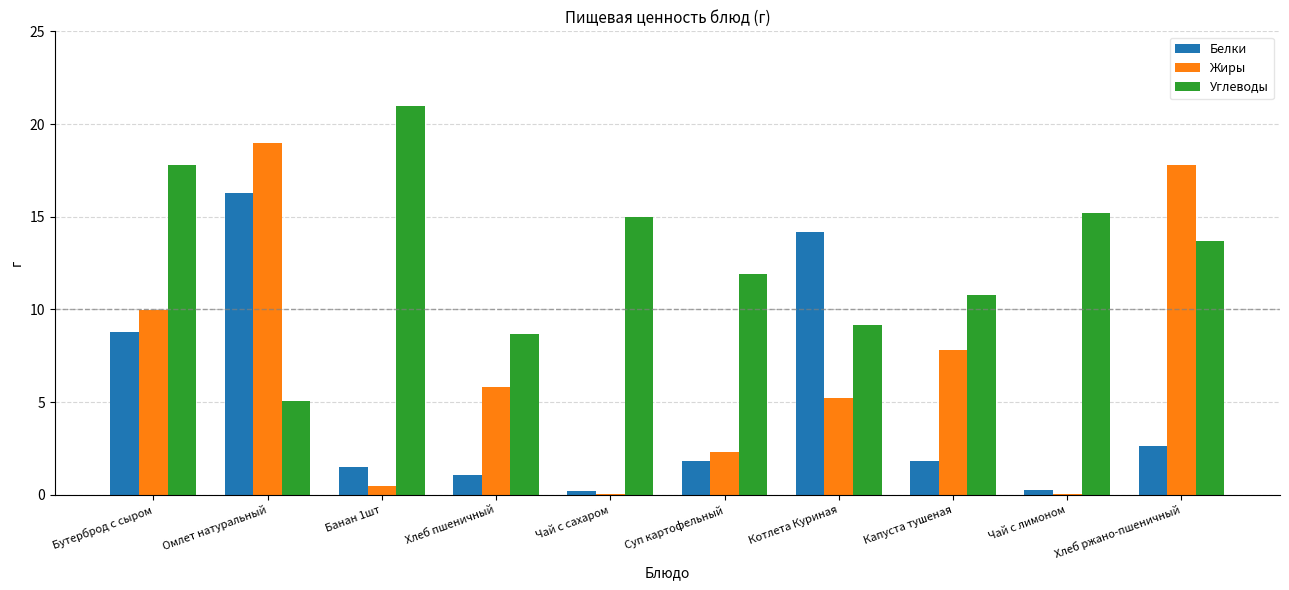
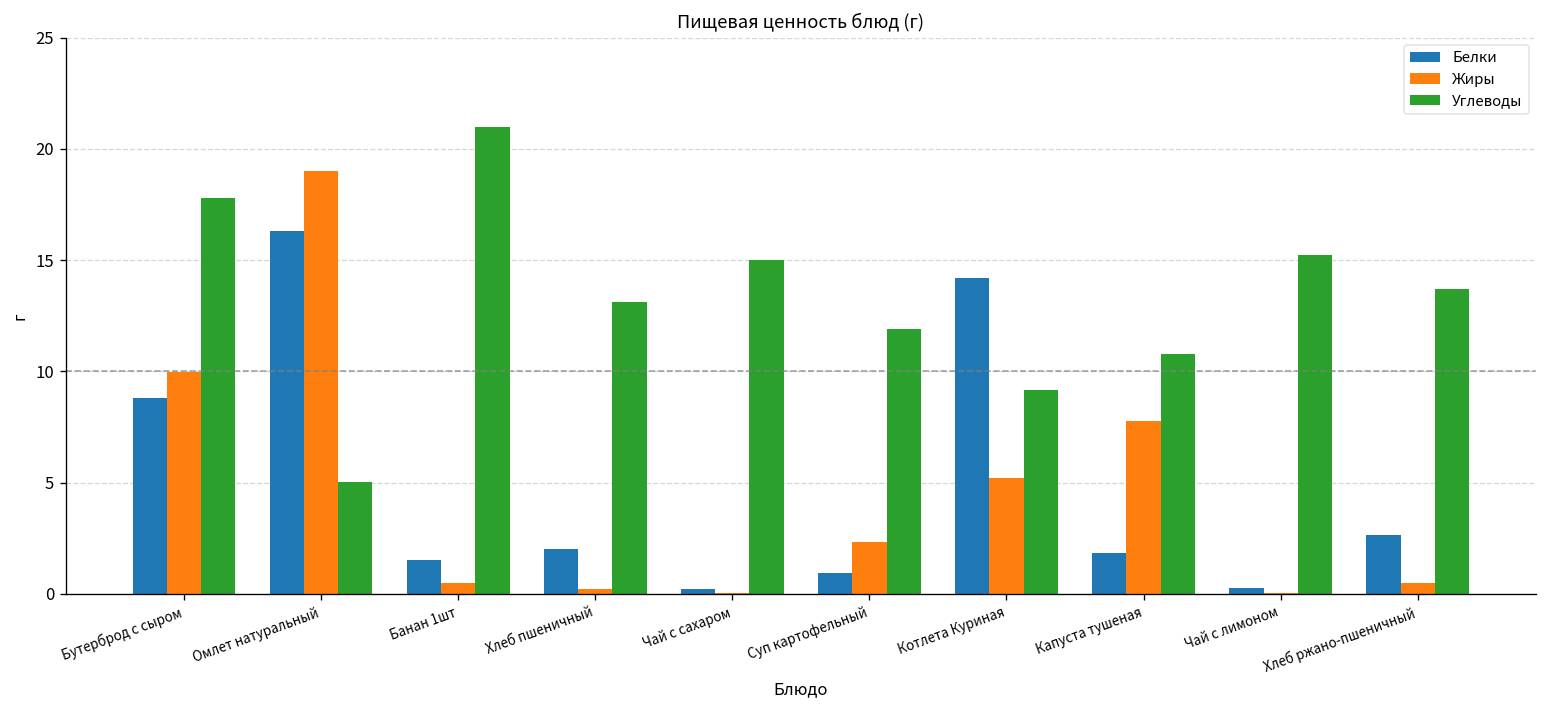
  {
    "Белки": {
      "Бутерброд с сыром": 8.8,
      "Омлет натуральный": 16.3,
      "Банан 1шт": 1.5,
-     "Хлеб пшеничный": 1.1,
+     "Хлеб пшеничный": 2.0,
      "Чай с сахаром": 0.2,
-     "Суп картофельный": 1.8,
+     "Суп картофельный": 0.9,
      "Котлета Куриная": 14.2,
      "Капуста тушеная": 1.8,
      "Чай с лимоном": 0.3,
      "Хлеб ржано-пшеничный": 2.6
    },
    "Жиры": {
      "Бутерброд с сыром": 10.0,
      "Омлет натуральный": 19.0,
      "Банан 1шт": 0.5,
-     "Хлеб пшеничный": 5.8,
+     "Хлеб пшеничный": 0.2,
      "Суп картофельный": 2.3,
      "Котлета Куриная": 5.2,
      "Капуста тушеная": 7.8,
-     "Хлеб ржано-пшеничный": 17.8
+     "Хлеб ржано-пшеничный": 0.5
    },
    "Углеводы": {
      "Бутерброд с сыром": 17.8,
      "Омлет натуральный": 5.0,
      "Банан 1шт": 21.0,
-     "Хлеб пшеничный": 8.7,
+     "Хлеб пшеничный": 13.1,
      "Чай с сахаром": 15.0,
      "Суп картофельный": 11.9,
      "Котлета Куриная": 9.1,
      "Капуста тушеная": 10.8,
      "Чай с лимоном": 15.2,
      "Хлеб ржано-пшеничный": 13.7
    }
  }
